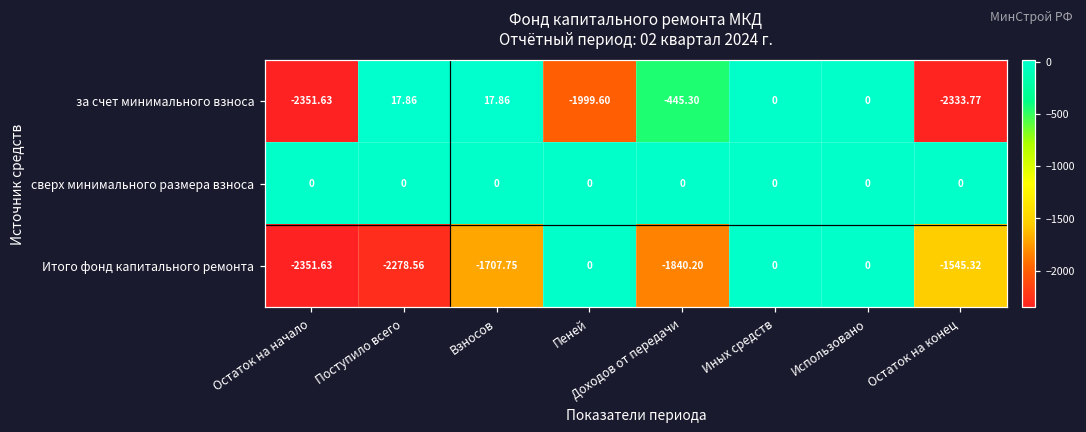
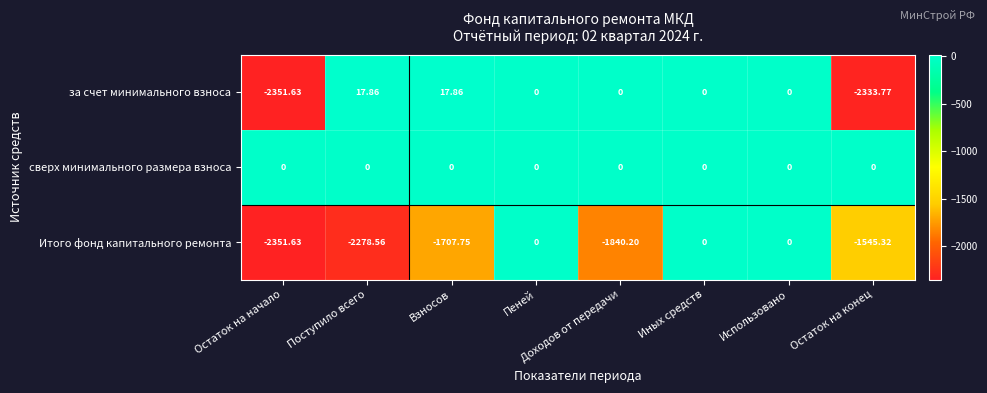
  {
    "за счет минимального взноса": {
      "Остаток на начало": -2351.63,
      "Поступило всего": 17.86,
      "Взносов": 17.86,
-     "Пеней": -1999.60,
-     "Доходов от передачи": -445.30,
+     "Пеней": 0,
+     "Доходов от передачи": 0,
      "Иных средств": 0,
      "Использовано": 0,
      "Остаток на конец": -2333.77
    },
    "сверх минимального размера взноса": {
      "Остаток на начало": 0,
      "Поступило всего": 0,
      "Взносов": 0,
      "Пеней": 0,
      "Доходов от передачи": 0,
      "Иных средств": 0,
      "Использовано": 0,
      "Остаток на конец": 0
    },
    "Итого фонд капитального ремонта": {
      "Остаток на начало": -2351.63,
      "Поступило всего": -2278.56,
      "Взносов": -1707.75,
      "Пеней": 0,
      "Доходов от передачи": -1840.20,
      "Иных средств": 0,
      "Использовано": 0,
      "Остаток на конец": -1545.32
    }
  }
